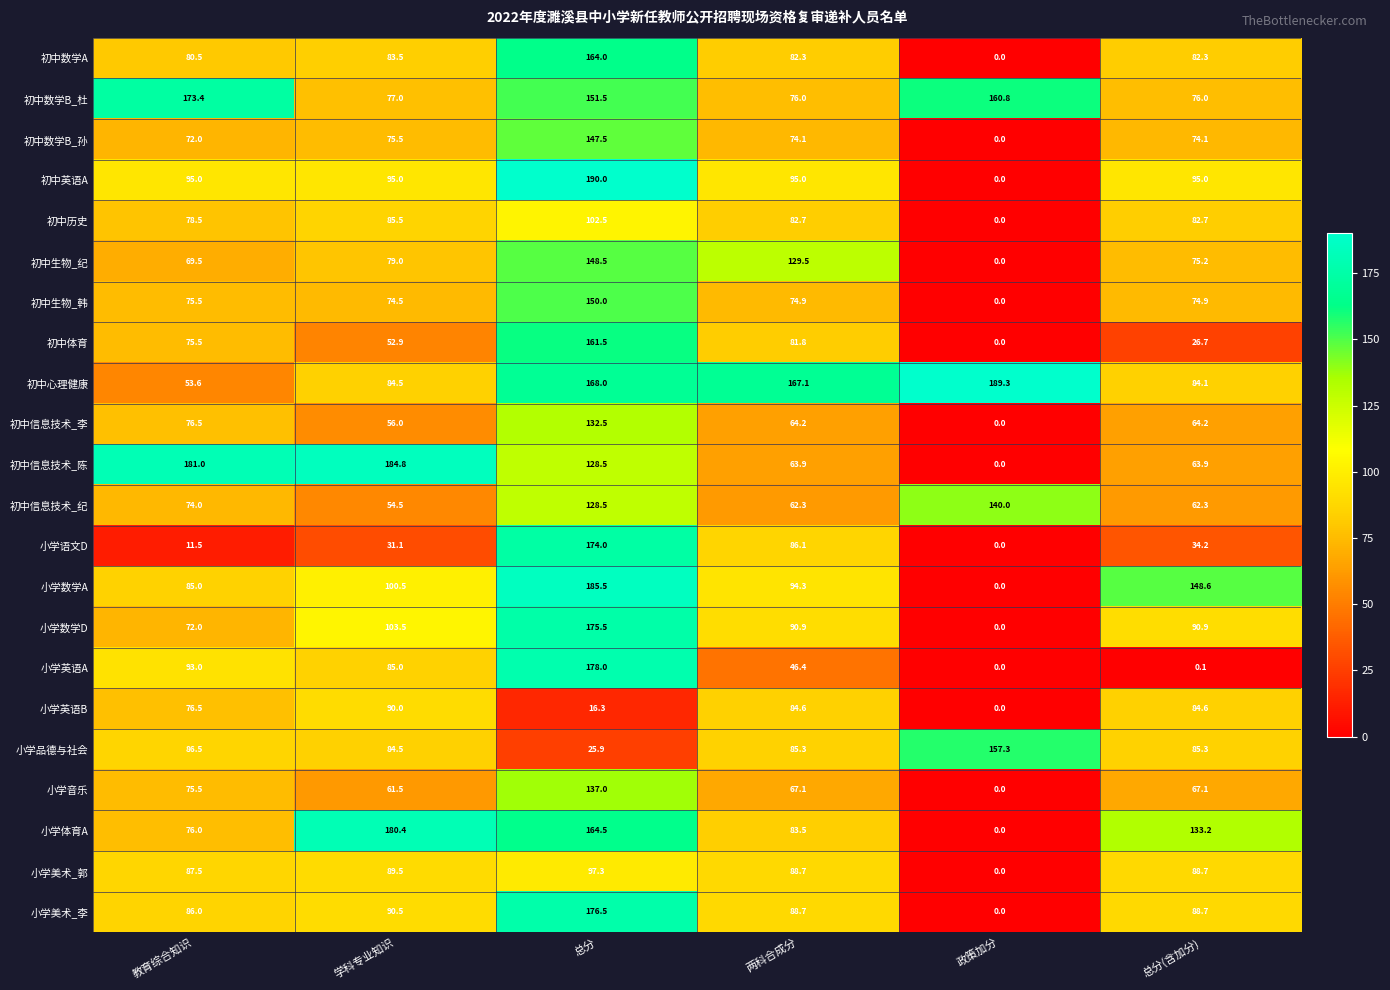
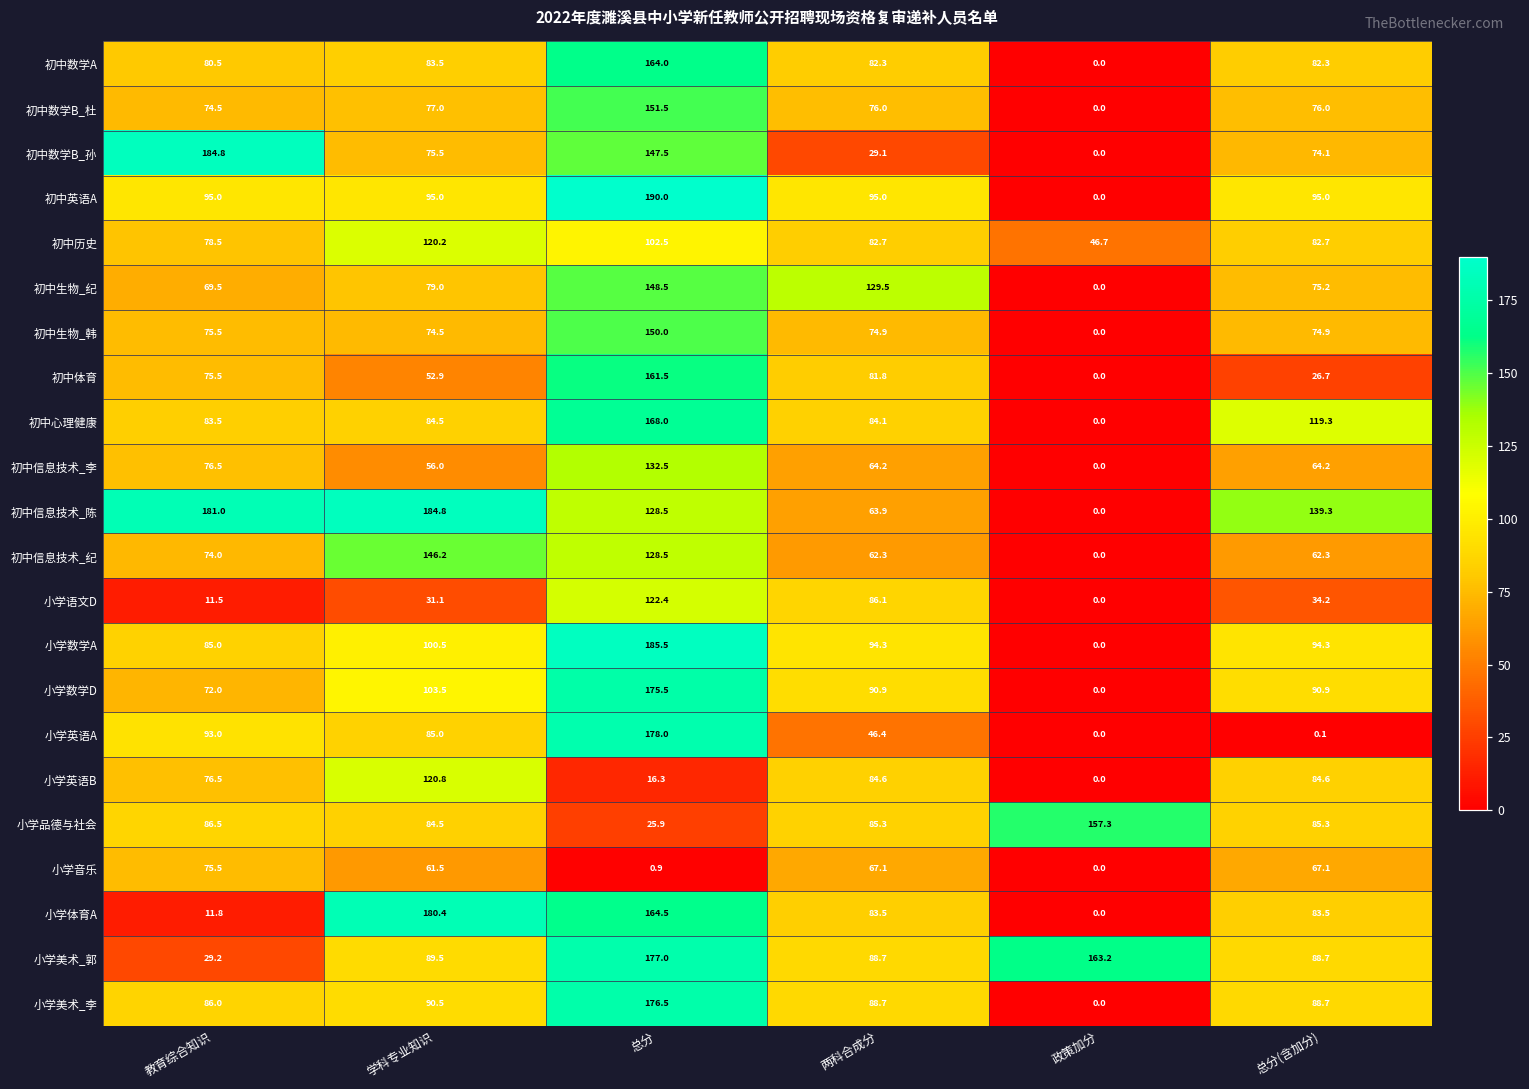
  {
    "初中数学A": {
      "教育综合知识": 80.5,
      "学科专业知识": 83.5,
      "总分": 164.0,
      "两科合成分": 82.3,
      "政策加分": 0.0,
      "总分(含加分)": 82.3
    },
    "初中数学B_杜": {
-     "教育综合知识": 173.4,
+     "教育综合知识": 74.5,
      "学科专业知识": 77.0,
      "总分": 151.5,
      "两科合成分": 76.0,
-     "政策加分": 160.8,
+     "政策加分": 0.0,
      "总分(含加分)": 76.0
    },
    "初中数学B_孙": {
-     "教育综合知识": 72.0,
+     "教育综合知识": 184.8,
      "学科专业知识": 75.5,
      "总分": 147.5,
-     "两科合成分": 74.1,
+     "两科合成分": 29.1,
      "政策加分": 0.0,
      "总分(含加分)": 74.1
    },
    "初中英语A": {
      "教育综合知识": 95.0,
      "学科专业知识": 95.0,
      "总分": 190.0,
      "两科合成分": 95.0,
      "政策加分": 0.0,
      "总分(含加分)": 95.0
    },
    "初中历史": {
      "教育综合知识": 78.5,
-     "学科专业知识": 85.5,
+     "学科专业知识": 120.2,
      "总分": 102.5,
      "两科合成分": 82.7,
-     "政策加分": 0.0,
+     "政策加分": 46.7,
      "总分(含加分)": 82.7
    },
    "初中生物_纪": {
      "教育综合知识": 69.5,
      "学科专业知识": 79.0,
      "总分": 148.5,
      "两科合成分": 129.5,
      "政策加分": 0.0,
      "总分(含加分)": 75.2
    },
    "初中生物_韩": {
      "教育综合知识": 75.5,
      "学科专业知识": 74.5,
      "总分": 150.0,
      "两科合成分": 74.9,
      "政策加分": 0.0,
      "总分(含加分)": 74.9
    },
    "初中体育": {
      "教育综合知识": 75.5,
      "学科专业知识": 52.9,
      "总分": 161.5,
      "两科合成分": 81.8,
      "政策加分": 0.0,
      "总分(含加分)": 26.7
    },
    "初中心理健康": {
-     "教育综合知识": 53.6,
+     "教育综合知识": 83.5,
      "学科专业知识": 84.5,
      "总分": 168.0,
-     "两科合成分": 167.1,
-     "政策加分": 189.3,
-     "总分(含加分)": 84.1
+     "两科合成分": 84.1,
+     "政策加分": 0.0,
+     "总分(含加分)": 119.3
    },
    "初中信息技术_李": {
      "教育综合知识": 76.5,
      "学科专业知识": 56.0,
      "总分": 132.5,
      "两科合成分": 64.2,
      "政策加分": 0.0,
      "总分(含加分)": 64.2
    },
    "初中信息技术_陈": {
      "教育综合知识": 181.0,
      "学科专业知识": 184.8,
      "总分": 128.5,
      "两科合成分": 63.9,
      "政策加分": 0.0,
-     "总分(含加分)": 63.9
+     "总分(含加分)": 139.3
    },
    "初中信息技术_纪": {
      "教育综合知识": 74.0,
-     "学科专业知识": 54.5,
+     "学科专业知识": 146.2,
      "总分": 128.5,
      "两科合成分": 62.3,
-     "政策加分": 140.0,
+     "政策加分": 0.0,
      "总分(含加分)": 62.3
    },
    "小学语文D": {
      "教育综合知识": 11.5,
      "学科专业知识": 31.1,
-     "总分": 174.0,
+     "总分": 122.4,
      "两科合成分": 86.1,
      "政策加分": 0.0,
      "总分(含加分)": 34.2
    },
    "小学数学A": {
      "教育综合知识": 85.0,
      "学科专业知识": 100.5,
      "总分": 185.5,
      "两科合成分": 94.3,
      "政策加分": 0.0,
-     "总分(含加分)": 148.6
+     "总分(含加分)": 94.3
    },
    "小学数学D": {
      "教育综合知识": 72.0,
      "学科专业知识": 103.5,
      "总分": 175.5,
      "两科合成分": 90.9,
      "政策加分": 0.0,
      "总分(含加分)": 90.9
    },
    "小学英语A": {
      "教育综合知识": 93.0,
      "学科专业知识": 85.0,
      "总分": 178.0,
      "两科合成分": 46.4,
      "政策加分": 0.0,
      "总分(含加分)": 0.1
    },
    "小学英语B": {
      "教育综合知识": 76.5,
-     "学科专业知识": 90.0,
+     "学科专业知识": 120.8,
      "总分": 16.3,
      "两科合成分": 84.6,
      "政策加分": 0.0,
      "总分(含加分)": 84.6
    },
    "小学品德与社会": {
      "教育综合知识": 86.5,
      "学科专业知识": 84.5,
      "总分": 25.9,
      "两科合成分": 85.3,
      "政策加分": 157.3,
      "总分(含加分)": 85.3
    },
    "小学音乐": {
      "教育综合知识": 75.5,
      "学科专业知识": 61.5,
-     "总分": 137.0,
+     "总分": 0.9,
      "两科合成分": 67.1,
      "政策加分": 0.0,
      "总分(含加分)": 67.1
    },
    "小学体育A": {
-     "教育综合知识": 76.0,
+     "教育综合知识": 11.8,
      "学科专业知识": 180.4,
      "总分": 164.5,
      "两科合成分": 83.5,
      "政策加分": 0.0,
-     "总分(含加分)": 133.2
+     "总分(含加分)": 83.5
    },
    "小学美术_郭": {
-     "教育综合知识": 87.5,
+     "教育综合知识": 29.2,
      "学科专业知识": 89.5,
-     "总分": 97.3,
+     "总分": 177.0,
      "两科合成分": 88.7,
-     "政策加分": 0.0,
+     "政策加分": 163.2,
      "总分(含加分)": 88.7
    },
    "小学美术_李": {
      "教育综合知识": 86.0,
      "学科专业知识": 90.5,
      "总分": 176.5,
      "两科合成分": 88.7,
      "政策加分": 0.0,
      "总分(含加分)": 88.7
    }
  }
